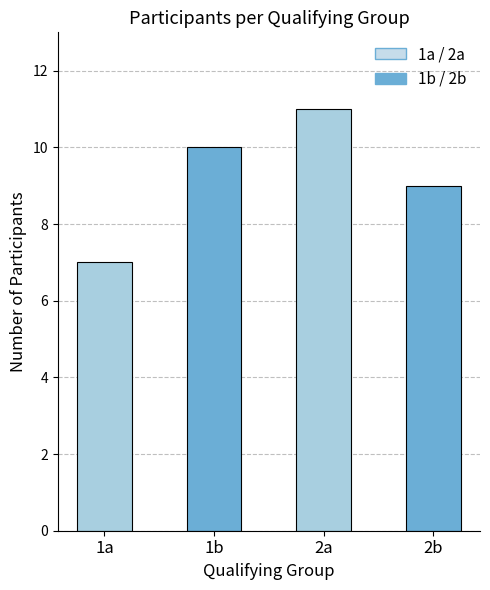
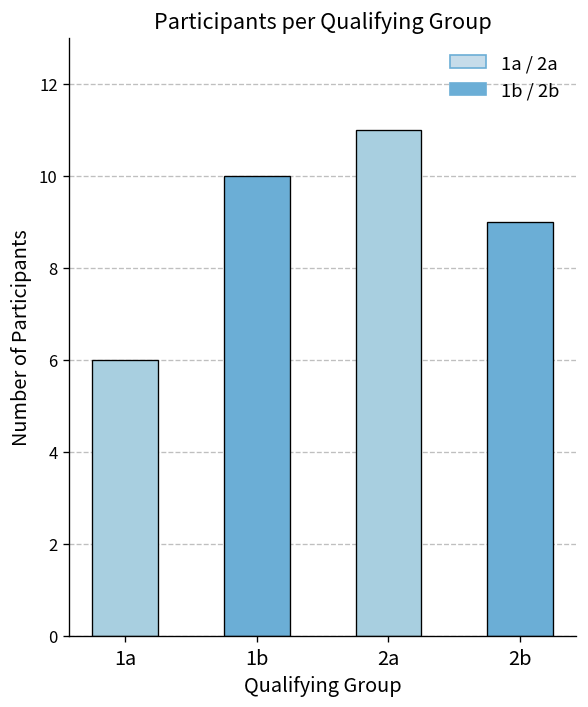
  {
-   "1a": 7,
+   "1a": 6,
    "1b": 10,
    "2a": 11,
    "2b": 9
  }
